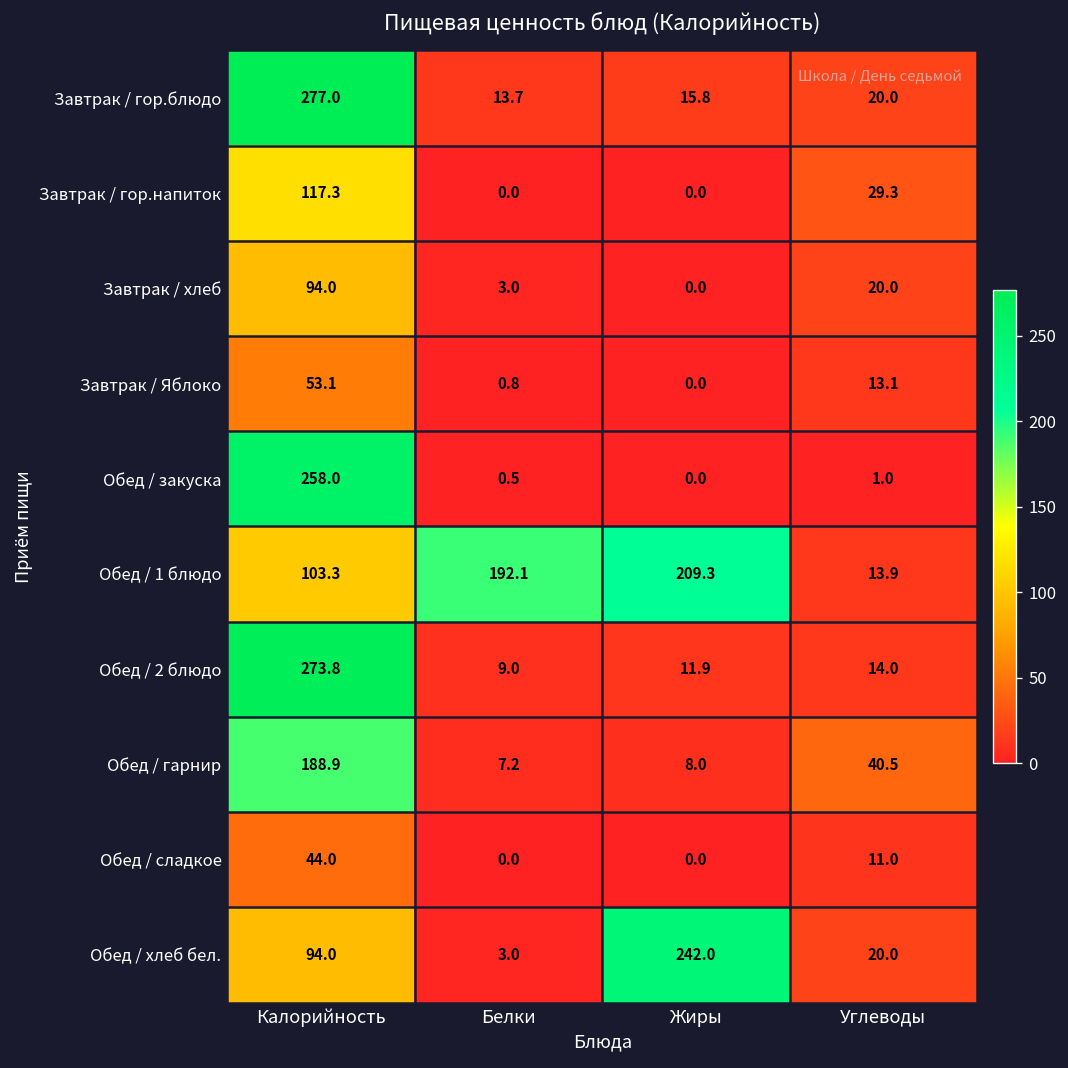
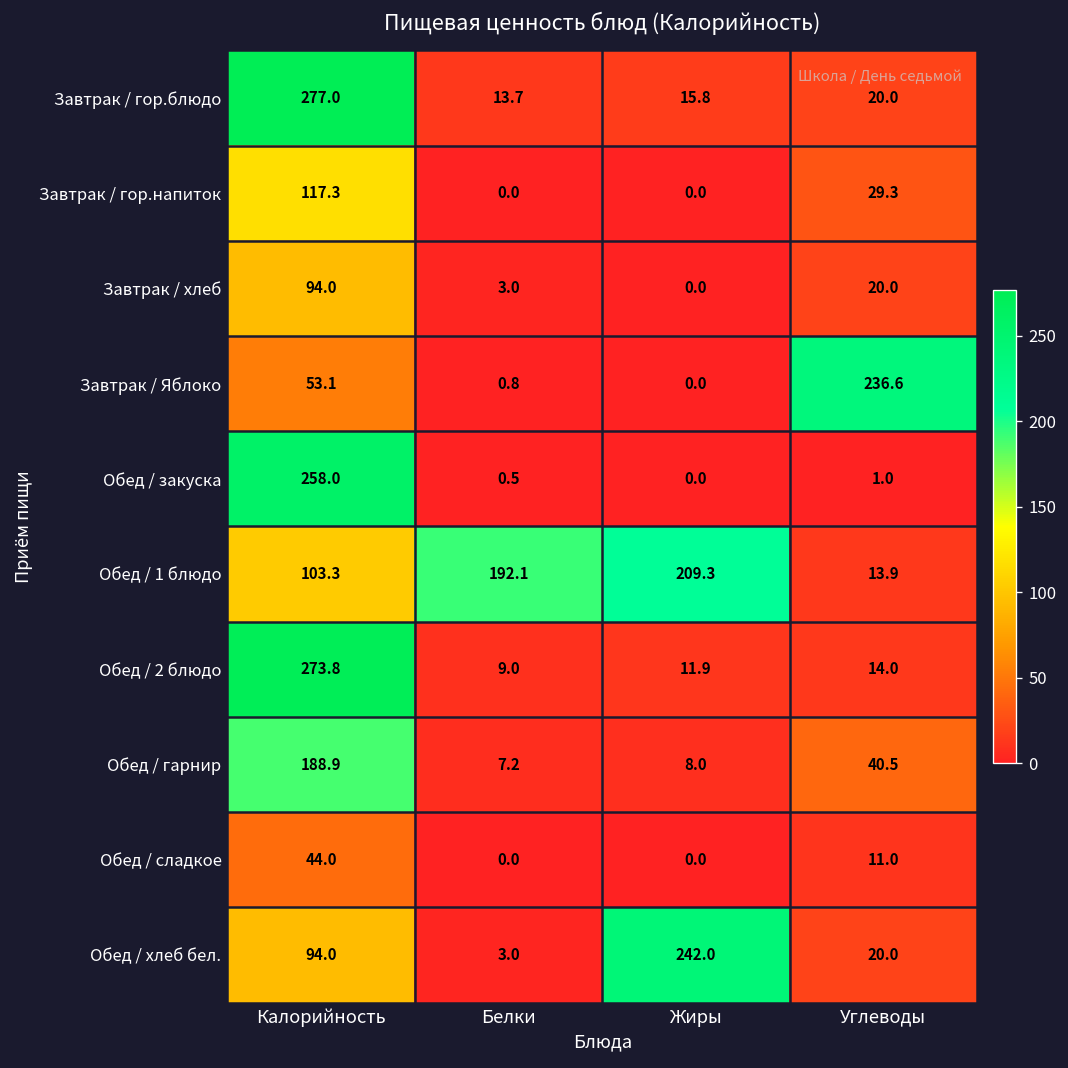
  {
    "Завтрак / гор.блюдо": {
      "Калорийность": 277.0,
      "Белки": 13.7,
      "Жиры": 15.8
    },
    "Завтрак / гор.напиток": {
      "Калорийность": 117.3,
      "Белки": 0.0,
      "Жиры": 0.0,
      "Углеводы": 29.3
    },
    "Завтрак / хлеб": {
      "Калорийность": 94.0,
      "Белки": 3.0,
      "Жиры": 0.0,
      "Углеводы": 20.0
    },
    "Завтрак / Яблоко": {
      "Калорийность": 53.1,
      "Белки": 0.8,
      "Жиры": 0.0,
-     "Углеводы": 13.1
+     "Углеводы": 236.6
    },
    "Обед / закуска": {
      "Калорийность": 258.0,
      "Белки": 0.5,
      "Жиры": 0.0,
      "Углеводы": 1.0
    },
    "Обед / 1 блюдо": {
      "Калорийность": 103.3,
      "Белки": 192.1,
      "Жиры": 209.3,
      "Углеводы": 13.9
    },
    "Обед / 2 блюдо": {
      "Калорийность": 273.8,
      "Белки": 9.0,
      "Жиры": 11.9,
      "Углеводы": 14.0
    },
    "Обед / гарнир": {
      "Калорийность": 188.9,
      "Белки": 7.2,
      "Жиры": 8.0,
      "Углеводы": 40.5
    },
    "Обед / сладкое": {
      "Калорийность": 44.0,
      "Белки": 0.0,
      "Жиры": 0.0,
      "Углеводы": 11.0
    },
    "Обед / хлеб бел.": {
      "Калорийность": 94.0,
      "Белки": 3.0,
      "Жиры": 242.0,
      "Углеводы": 20.0
    }
  }
